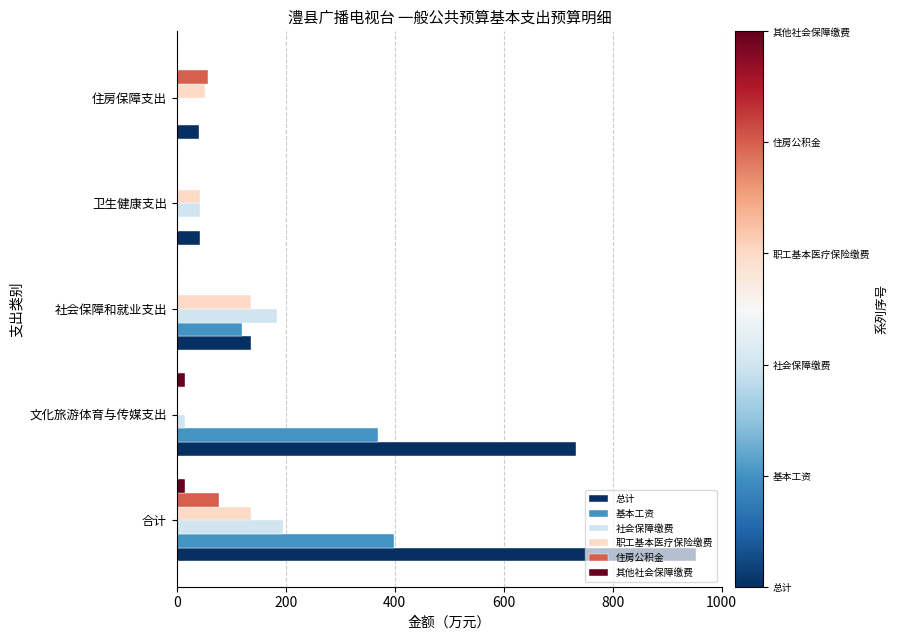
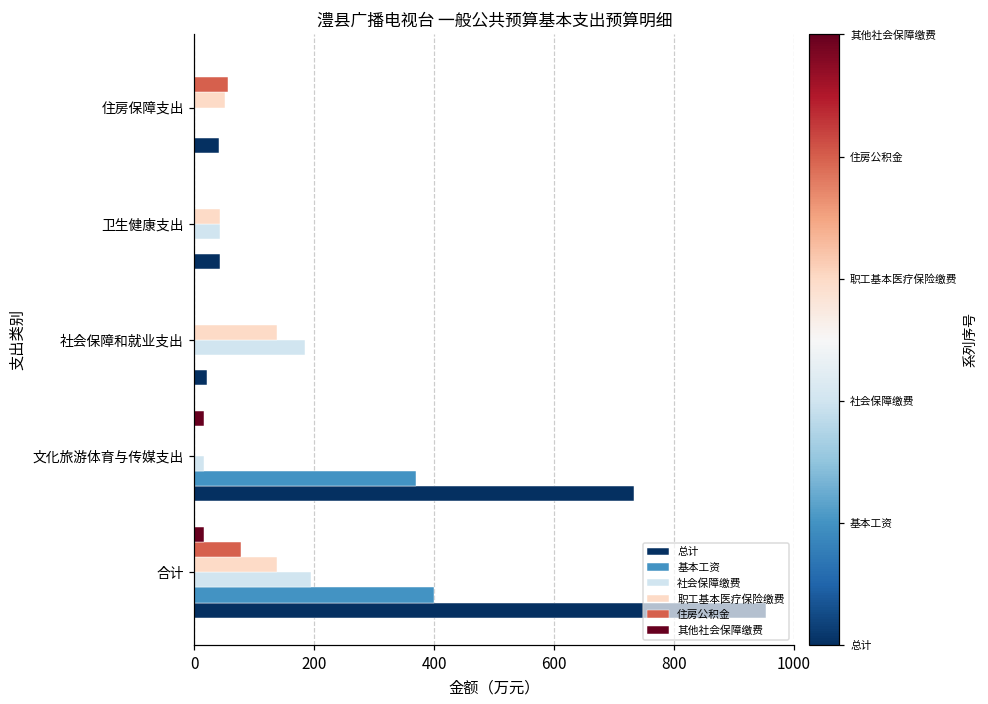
  {
    "总计": {
      "住房保障支出": 40,
      "卫生健康支出": 40,
-     "社会保障和就业支出": 140,
+     "社会保障和就业支出": 20,
      "文化旅游体育与传媒支出": 730
    },
    "基本工资": {
      "住房保障支出": 0,
      "卫生健康支出": 0,
-     "社会保障和就业支出": 120,
+     "社会保障和就业支出": 0,
      "文化旅游体育与传媒支出": 370,
      "合计": 400
    },
    "社会保障缴费": {
      "住房保障支出": 0,
      "卫生健康支出": 40,
      "社会保障和就业支出": 180,
      "文化旅游体育与传媒支出": 20,
      "合计": 190
    },
    "职工基本医疗保险缴费": {
      "住房保障支出": 50,
      "卫生健康支出": 40,
      "社会保障和就业支出": 140,
      "文化旅游体育与传媒支出": 0,
      "合计": 140
    },
    "住房公积金": {
      "住房保障支出": 60,
      "卫生健康支出": 0,
      "社会保障和就业支出": 0,
      "文化旅游体育与传媒支出": 0,
      "合计": 80
    },
    "其他社会保障缴费": {
      "住房保障支出": 0,
      "卫生健康支出": 0,
      "社会保障和就业支出": 0,
      "文化旅游体育与传媒支出": 20,
      "合计": 20
    }
  }
